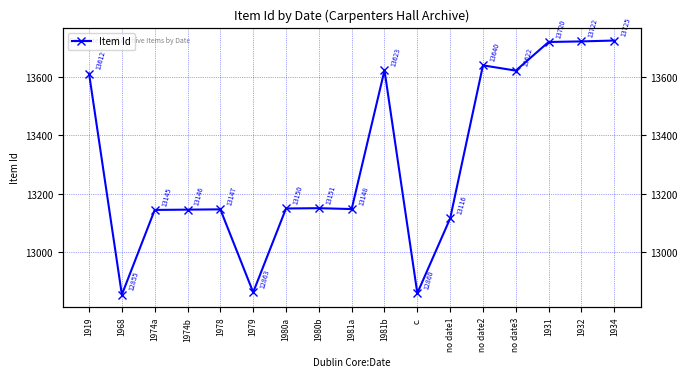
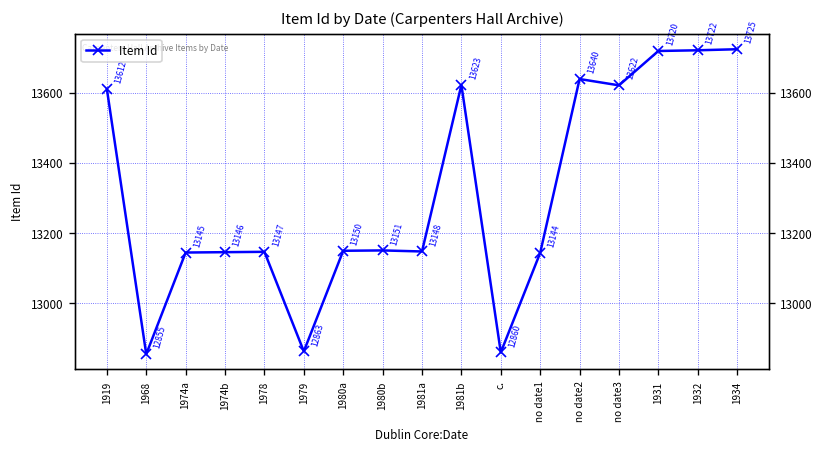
  {
    "1968": 12855,
    "1974a": 13145,
    "1974b": 13146,
    "1978": 13147,
    "1979": 12863,
    "1980a": 13150,
    "1980b": 13151,
    "1981a": 13148,
    "1981b": 13623,
    "c.": 12860,
-   "no date1": 13116,
+   "no date1": 13144,
    "no date2": 13640,
    "no date3": 13622,
    "1931": 13720,
    "1932": 13722,
    "1934": 13725
  }
